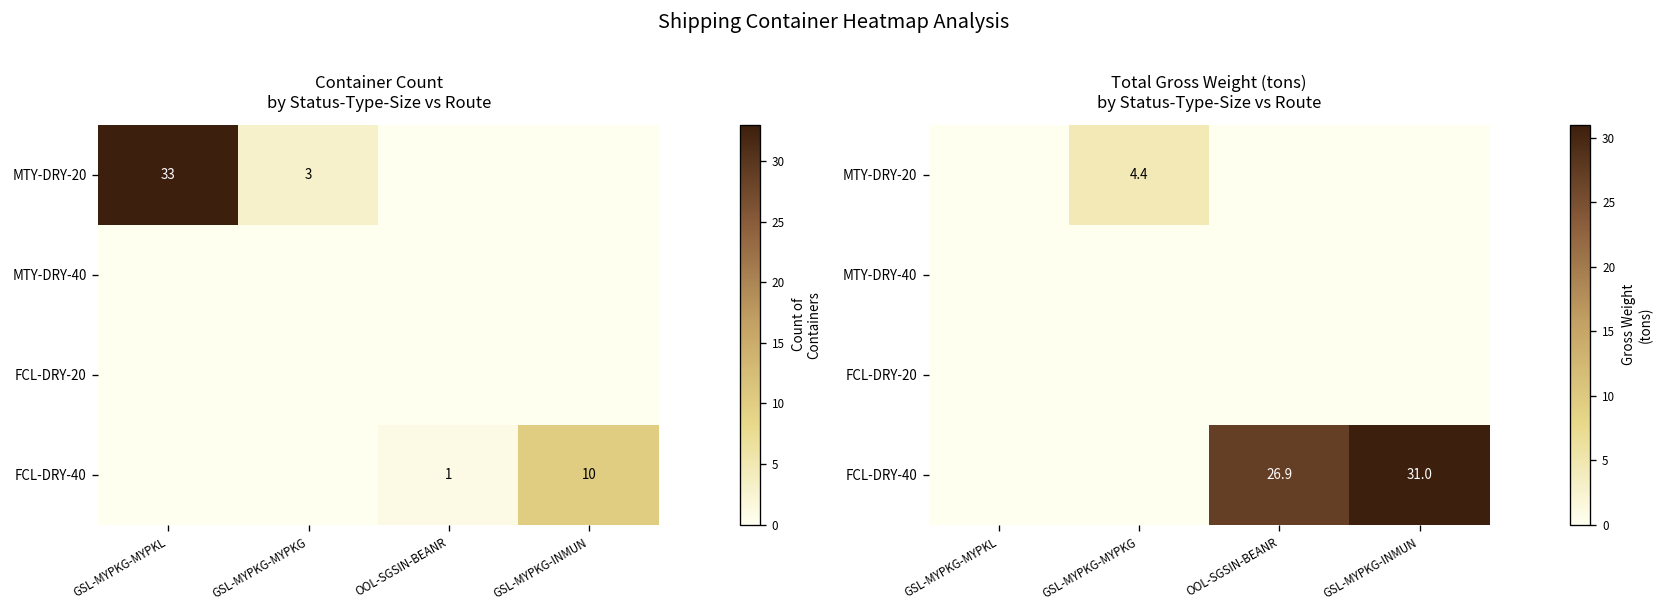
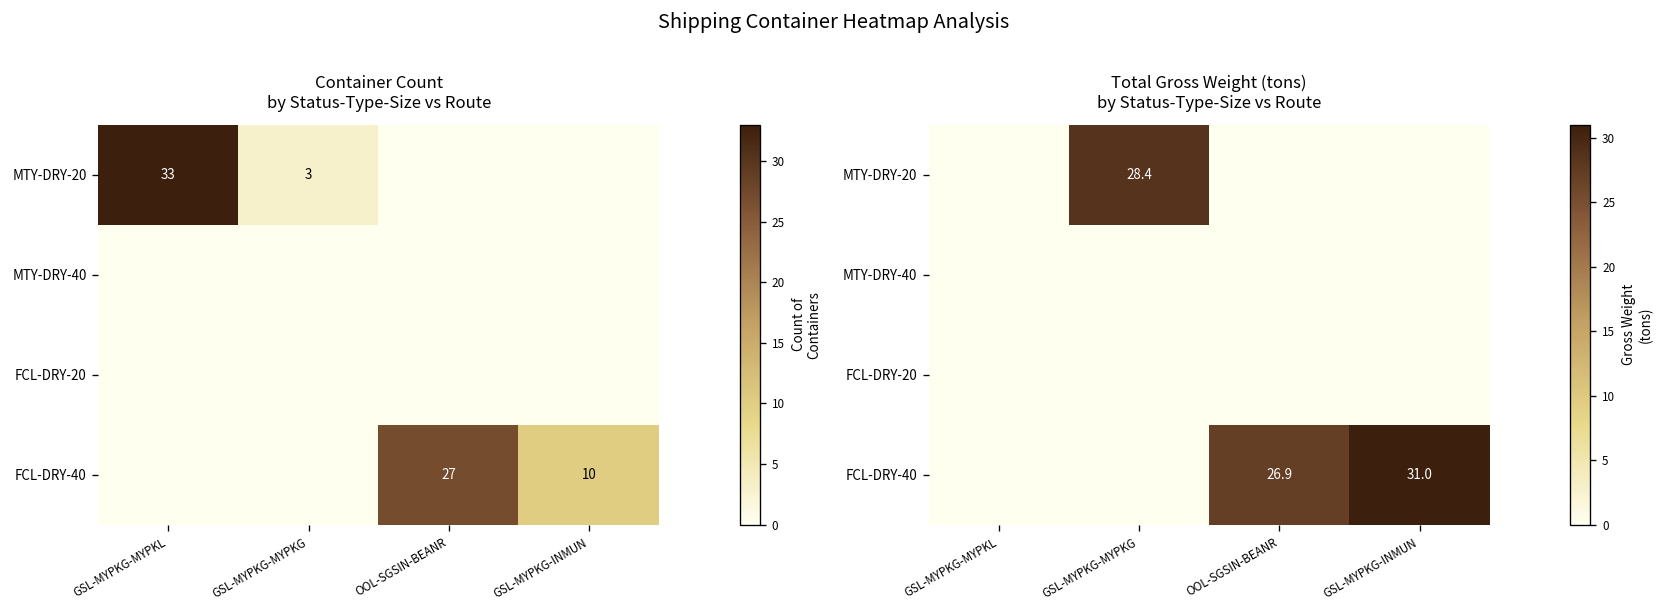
  {
    "Container Count by Status-Type-Size vs Route": {
      "MTY-DRY-20": {
        "GSL-MYPKG-MYPKL": 33,
        "GSL-MYPKG-MYPKG": 3
      },
      "FCL-DRY-40": {
-       "OOL-SGSIN-BEANR": 1,
+       "OOL-SGSIN-BEANR": 27,
        "GSL-MYPKG-INMUN": 10
      }
    },
    "Total Gross Weight (tons) by Status-Type-Size vs Route": {
      "MTY-DRY-20": {
-       "GSL-MYPKG-MYPKG": 4.4
+       "GSL-MYPKG-MYPKG": 28.4
      },
      "FCL-DRY-40": {
        "OOL-SGSIN-BEANR": 26.9,
        "GSL-MYPKG-INMUN": 31.0
      }
    }
  }
